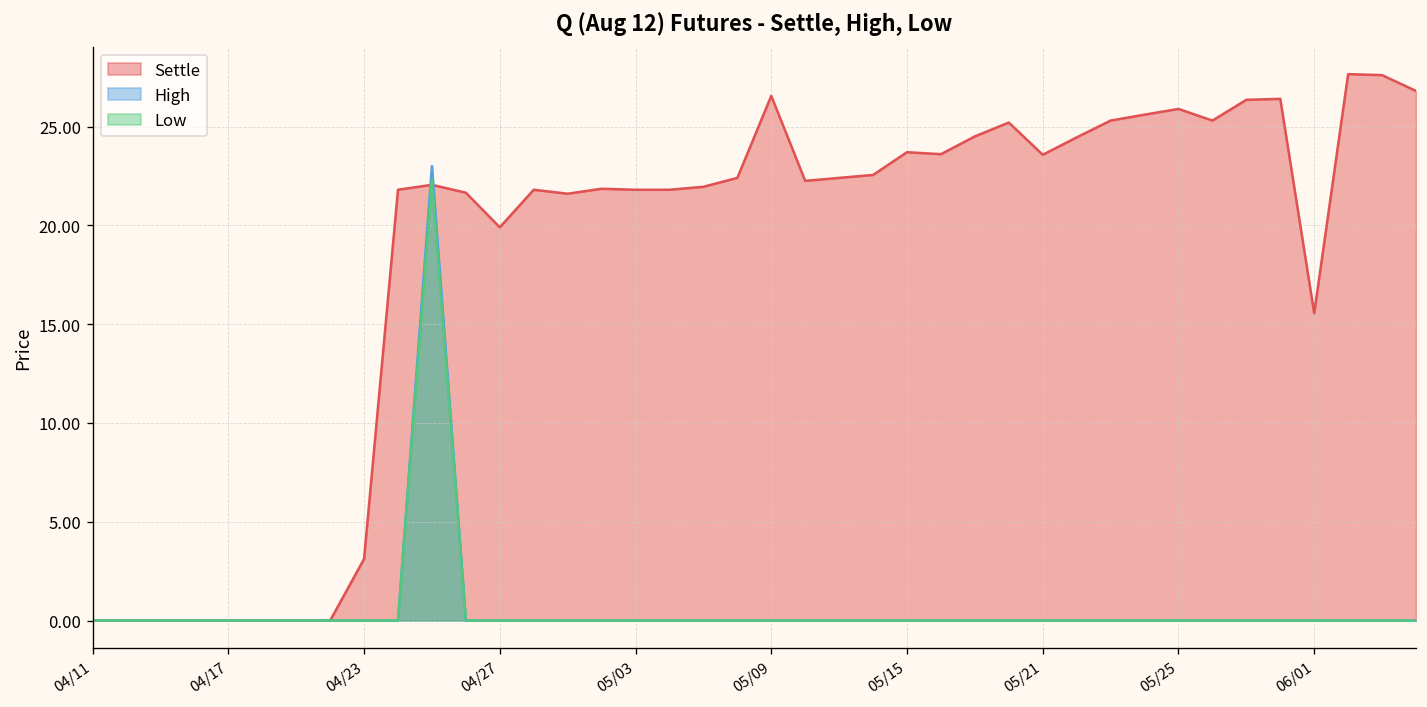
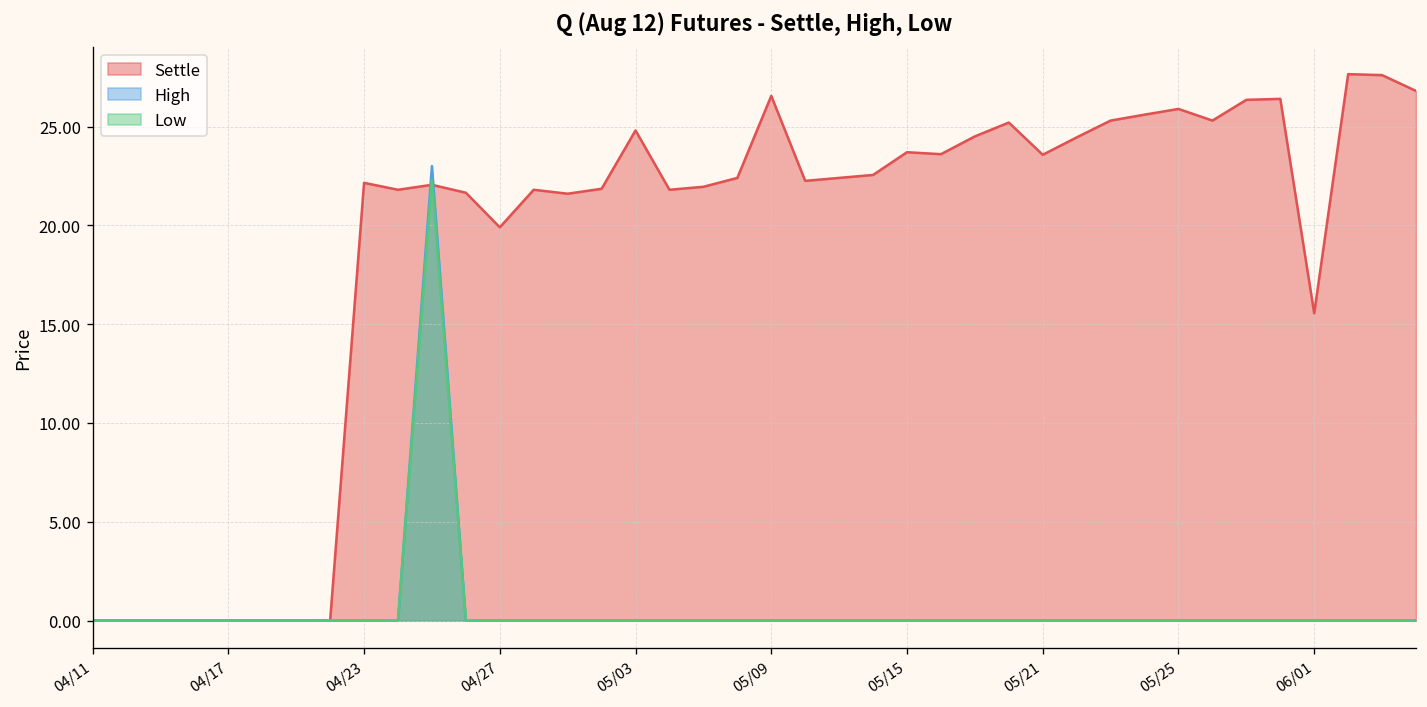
  {
    "Settle": {
-     "04/23": 3.1,
+     "04/23": 22.2,
      "04/27": 19.9,
-     "05/03": 21.8,
+     "05/03": 24.8,
      "05/09": 26.6,
      "05/15": 23.7,
      "05/21": 23.6,
      "05/25": 25.9,
      "06/01": 15.6
    }
  }
